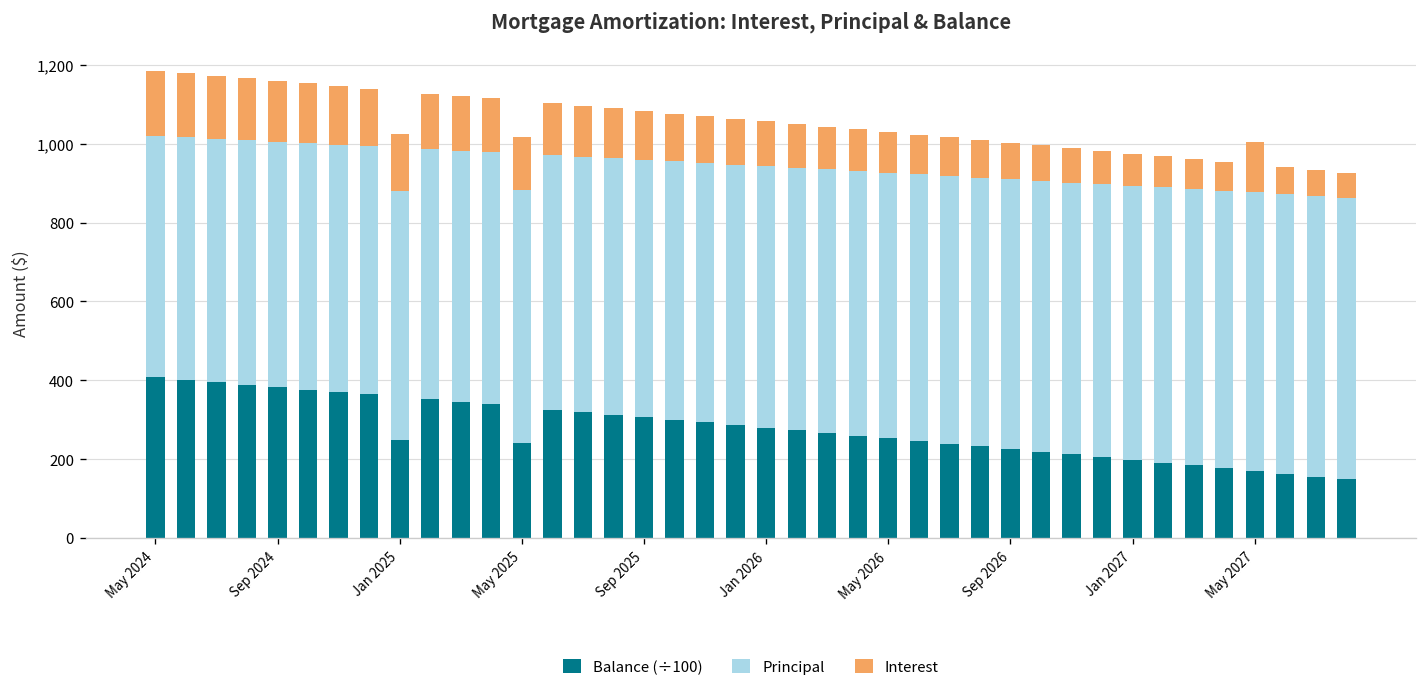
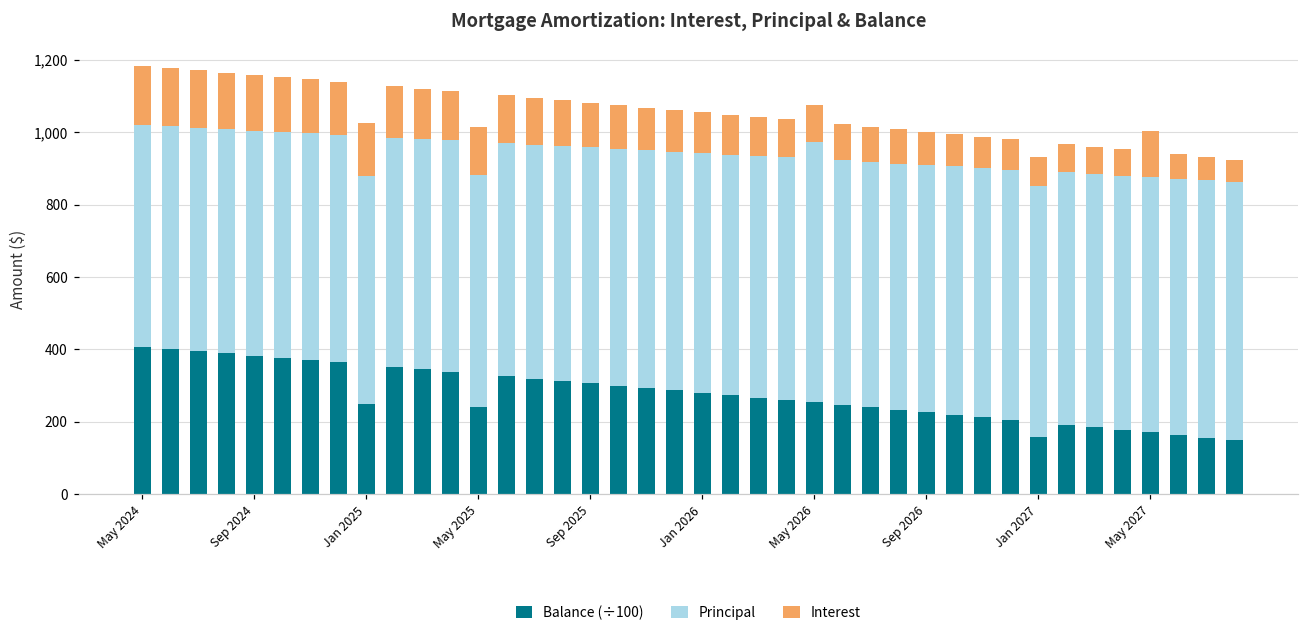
  {
    "Balance (÷100)": {
      "May 2024": 410,
      "Sep 2024": 380,
      "Jan 2025": 250,
      "May 2025": 240,
      "Sep 2025": 310,
      "Jan 2026": 280,
      "May 2026": 250,
      "Sep 2026": 230,
-     "Jan 2027": 200,
+     "Jan 2027": 160,
      "May 2027": 170
    },
    "Principal": {
      "May 2024": 610,
      "Sep 2024": 620,
      "Jan 2025": 630,
      "May 2025": 640,
      "Sep 2025": 650,
      "Jan 2026": 660,
-     "May 2026": 670,
+     "May 2026": 720,
      "Sep 2026": 680,
      "Jan 2027": 700,
      "May 2027": 710
    },
    "Interest": {
      "May 2024": 160,
      "Sep 2024": 150,
      "Jan 2025": 140,
      "May 2025": 130,
      "Sep 2025": 120,
      "Jan 2026": 110,
      "May 2026": 100,
      "Sep 2026": 90,
      "Jan 2027": 80,
      "May 2027": 130
    }
  }
